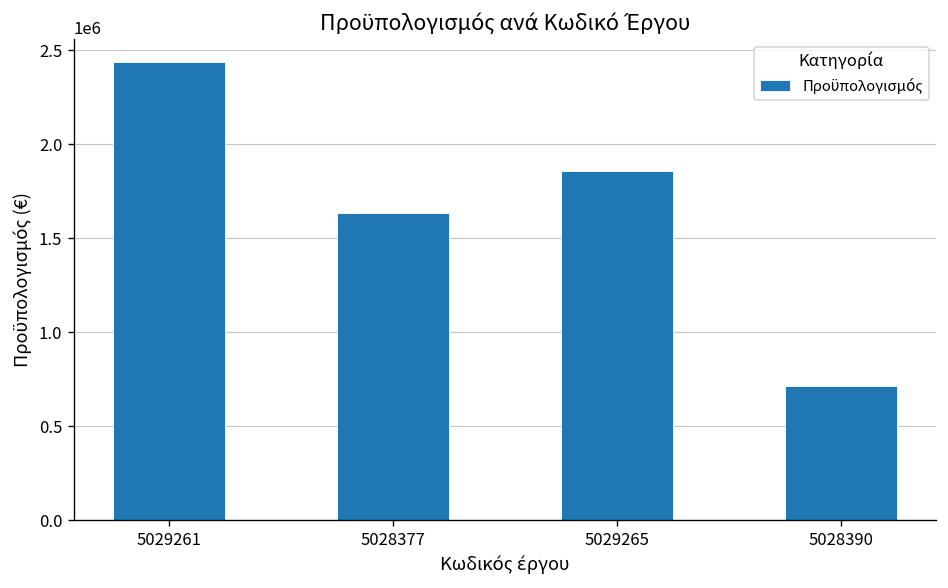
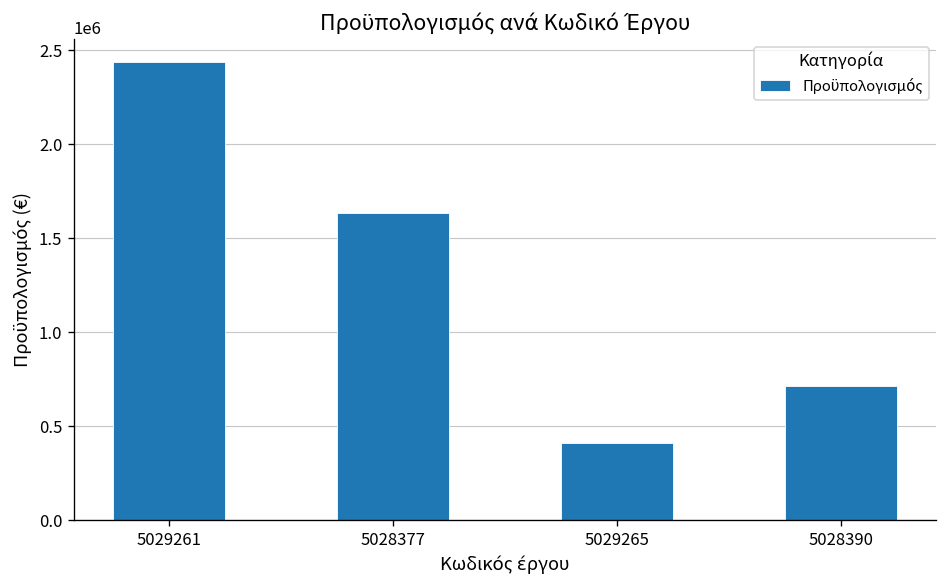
  {
    "5029261": 2440000,
    "5028377": 1640000,
-   "5029265": 1860000,
+   "5029265": 410000,
    "5028390": 710000
  }
